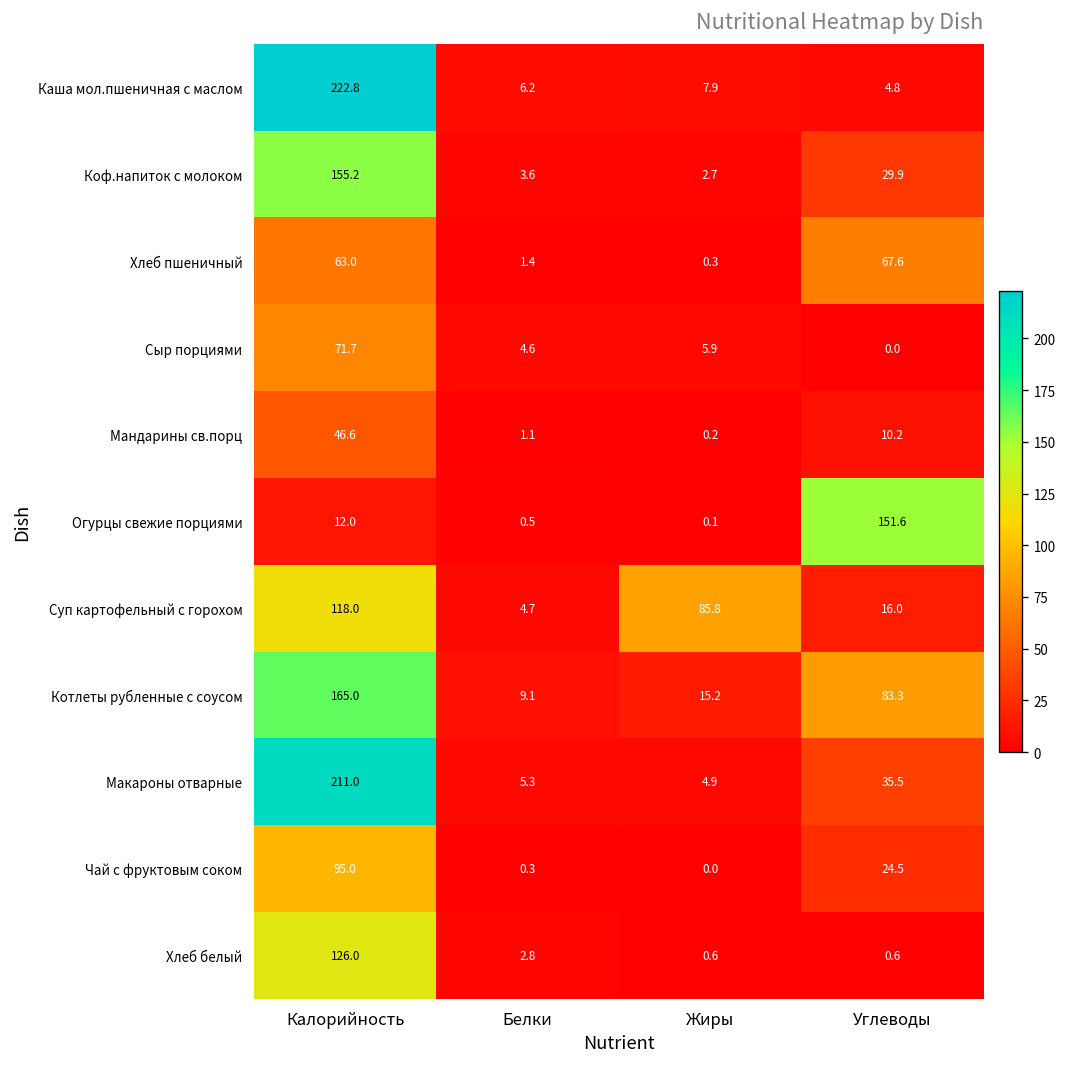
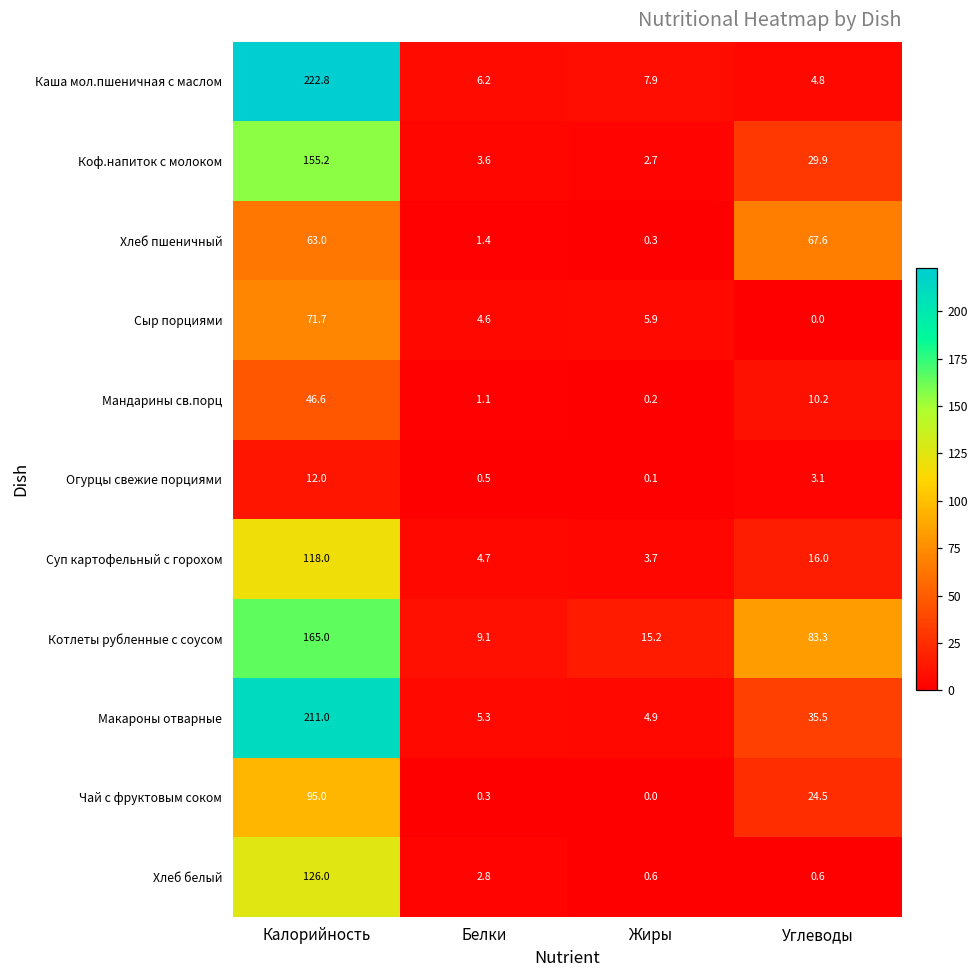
  {
    "Каша мол.пшеничная с маслом": {
      "Калорийность": 222.8,
      "Белки": 6.2,
      "Жиры": 7.9,
      "Углеводы": 4.8
    },
    "Коф.напиток с молоком": {
      "Калорийность": 155.2,
      "Белки": 3.6,
      "Жиры": 2.7,
      "Углеводы": 29.9
    },
    "Хлеб пшеничный": {
      "Калорийность": 63.0,
      "Белки": 1.4,
      "Жиры": 0.3,
      "Углеводы": 67.6
    },
    "Сыр порциями": {
      "Калорийность": 71.7,
      "Белки": 4.6,
      "Жиры": 5.9,
      "Углеводы": 0.0
    },
    "Мандарины св.порц": {
      "Калорийность": 46.6,
      "Белки": 1.1,
      "Жиры": 0.2,
      "Углеводы": 10.2
    },
    "Огурцы свежие порциями": {
      "Калорийность": 12.0,
      "Белки": 0.5,
      "Жиры": 0.1,
-     "Углеводы": 151.6
+     "Углеводы": 3.1
    },
    "Суп картофельный с горохом": {
      "Калорийность": 118.0,
      "Белки": 4.7,
-     "Жиры": 85.8,
+     "Жиры": 3.7,
      "Углеводы": 16.0
    },
    "Котлеты рубленные с соусом": {
      "Калорийность": 165.0,
      "Белки": 9.1,
      "Жиры": 15.2,
      "Углеводы": 83.3
    },
    "Макароны отварные": {
      "Калорийность": 211.0,
      "Белки": 5.3,
      "Жиры": 4.9,
      "Углеводы": 35.5
    },
    "Чай с фруктовым соком": {
      "Калорийность": 95.0,
      "Белки": 0.3,
      "Жиры": 0.0,
      "Углеводы": 24.5
    },
    "Хлеб белый": {
      "Калорийность": 126.0,
      "Белки": 2.8,
      "Жиры": 0.6,
      "Углеводы": 0.6
    }
  }
